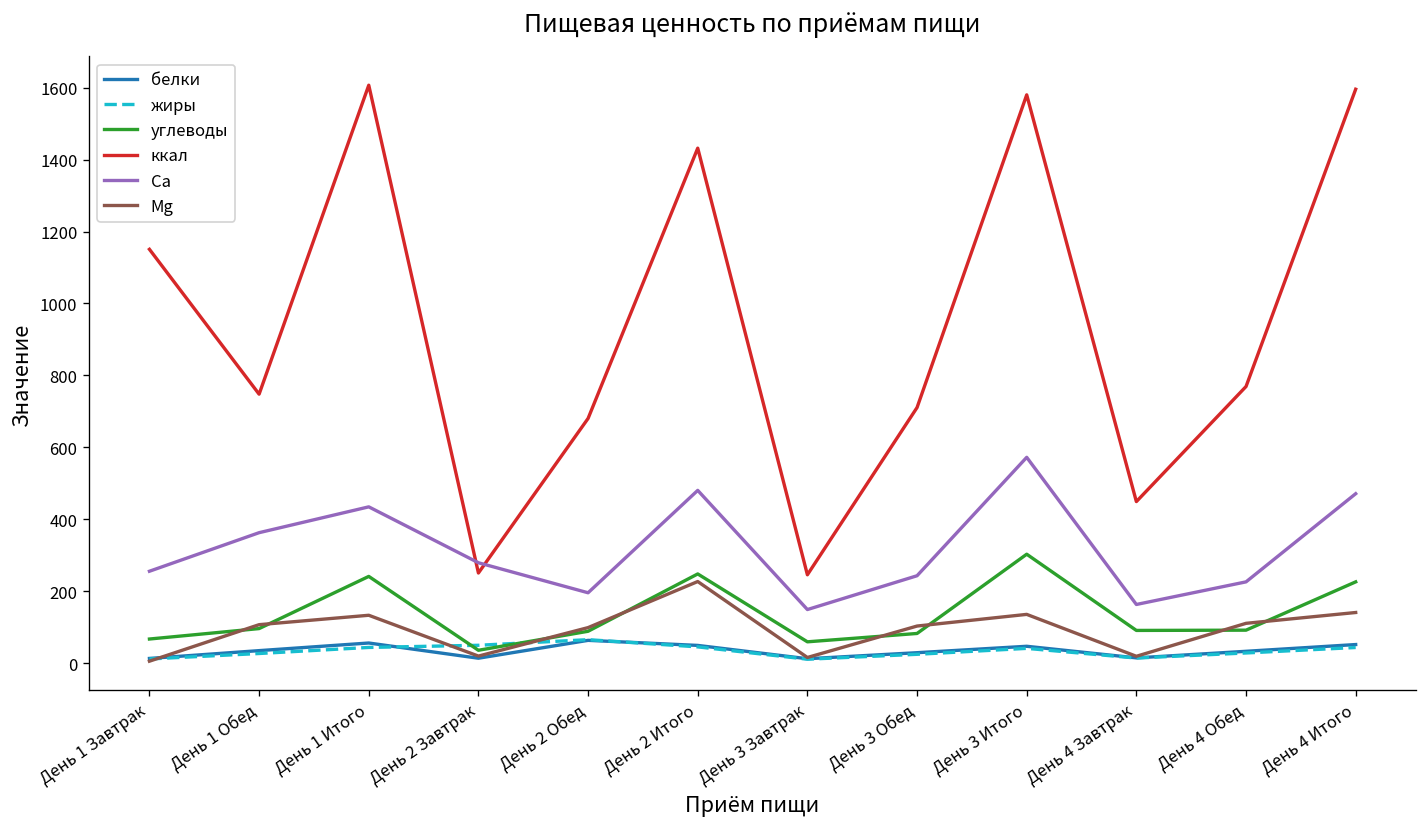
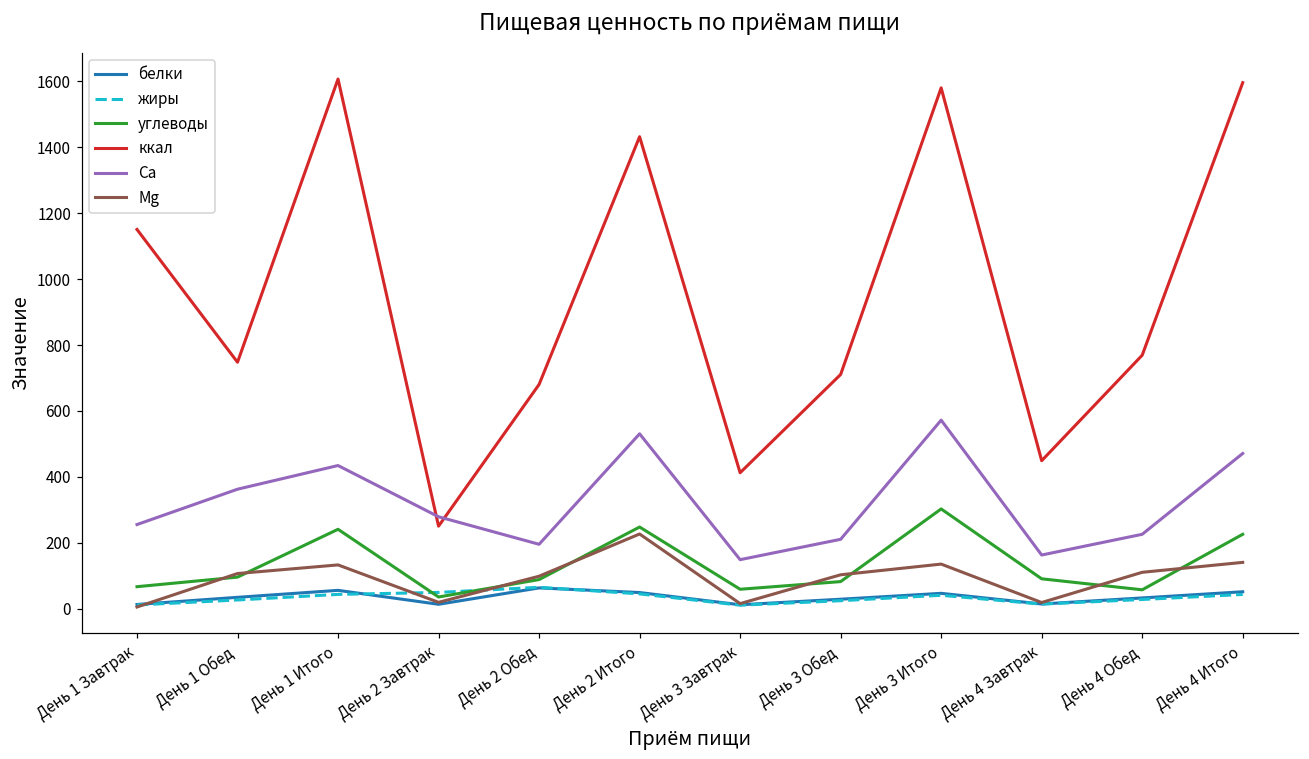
  {
    "белки": {
      "День 1 Итого": 60
    },
    "жиры": {
      "День 1 Итого": 40,
      "День 2 Завтрак": 50
    },
    "углеводы": {
      "День 1 Завтрак": 70,
      "День 1 Обед": 100,
      "День 1 Итого": 240,
      "День 2 Завтрак": 40,
      "День 2 Обед": 90,
      "День 2 Итого": 250,
      "День 3 Завтрак": 60,
      "День 3 Обед": 80,
      "День 3 Итого": 300,
      "День 4 Завтрак": 90,
-     "День 4 Обед": 90,
+     "День 4 Обед": 60,
      "День 4 Итого": 230
    },
    "ккал": {
      "День 1 Завтрак": 1150,
      "День 1 Обед": 750,
      "День 1 Итого": 1610,
      "День 2 Завтрак": 250,
      "День 2 Обед": 680,
      "День 2 Итого": 1430,
-     "День 3 Завтрак": 250,
+     "День 3 Завтрак": 410,
      "День 3 Обед": 710,
      "День 3 Итого": 1580,
      "День 4 Завтрак": 450,
      "День 4 Обед": 770,
      "День 4 Итого": 1600
    },
    "Ca": {
      "День 1 Завтрак": 260,
      "День 1 Обед": 360,
      "День 1 Итого": 430,
      "День 2 Завтрак": 280,
      "День 2 Обед": 200,
-     "День 2 Итого": 480,
+     "День 2 Итого": 530,
      "День 3 Завтрак": 150,
-     "День 3 Обед": 240,
+     "День 3 Обед": 210,
      "День 3 Итого": 570,
      "День 4 Завтрак": 160,
      "День 4 Обед": 230,
      "День 4 Итого": 470
    },
    "Mg": {
      "День 1 Обед": 110,
      "День 1 Итого": 130,
      "День 2 Обед": 100,
      "День 2 Итого": 230,
      "День 3 Обед": 100,
      "День 3 Итого": 140,
      "День 4 Обед": 110,
      "День 4 Итого": 140
    }
  }
